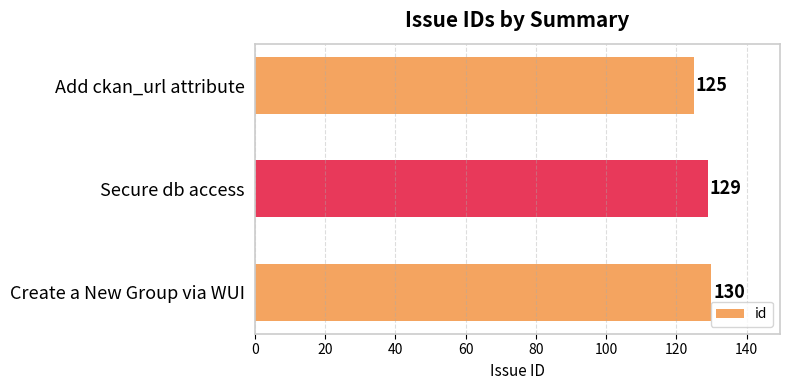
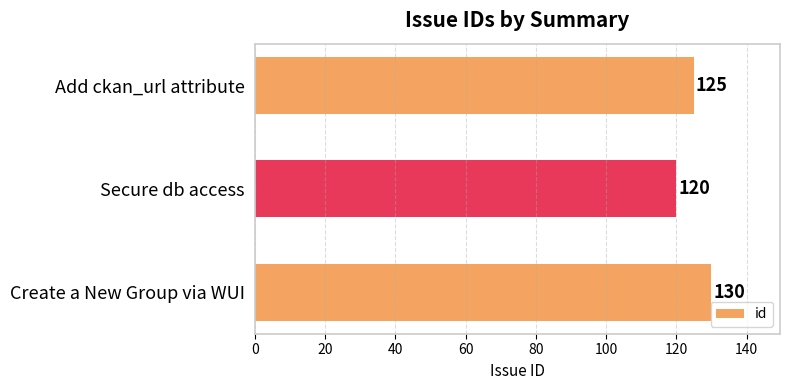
  {
    "Add ckan_url attribute": 125,
-   "Secure db access": 129,
+   "Secure db access": 120,
    "Create a New Group via WUI": 130
  }
